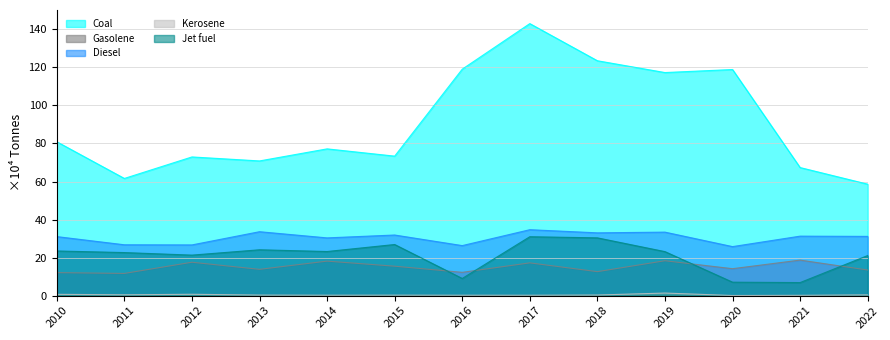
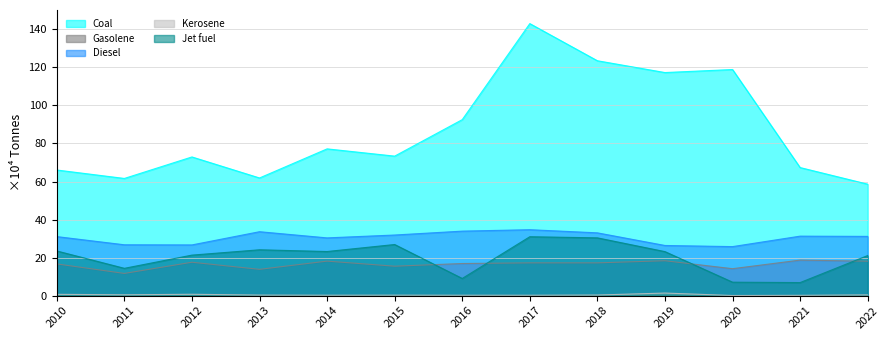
  {
    "Coal": {
-     "2010": 81,
+     "2010": 66,
      "2011": 62,
      "2012": 73,
-     "2013": 71,
+     "2013": 62,
      "2014": 77,
      "2015": 73,
-     "2016": 119,
+     "2016": 93,
      "2017": 143,
      "2018": 124,
      "2019": 117,
      "2020": 119,
      "2021": 67,
      "2022": 59
    },
    "Gasolene": {
-     "2010": 12,
+     "2010": 17,
      "2011": 12,
      "2012": 18,
      "2013": 14,
      "2014": 18,
      "2015": 15,
-     "2016": 12,
+     "2016": 17,
      "2017": 17,
-     "2018": 13,
+     "2018": 17,
      "2019": 18,
      "2020": 14,
      "2021": 19,
-     "2022": 13
+     "2022": 18
    },
    "Diesel": {
      "2010": 31,
      "2011": 27,
      "2012": 27,
      "2013": 34,
      "2014": 30,
      "2015": 32,
-     "2016": 26,
+     "2016": 34,
      "2017": 35,
      "2018": 33,
-     "2019": 33,
+     "2019": 26,
      "2020": 26,
      "2021": 31,
      "2022": 31
    },
    "Kerosene": {
      "2010": 1,
      "2011": 0,
      "2012": 1,
      "2013": 0,
      "2014": 0,
      "2015": 0,
      "2016": 0,
      "2017": 0,
      "2018": 0,
      "2019": 1,
      "2020": 0,
      "2021": 0,
      "2022": 0
    },
    "Jet fuel": {
      "2010": 23,
-     "2011": 23,
+     "2011": 14,
      "2012": 21,
      "2013": 24,
      "2014": 23,
      "2015": 27,
      "2016": 9,
      "2017": 31,
      "2018": 30,
      "2019": 23,
      "2020": 7,
      "2021": 7,
      "2022": 21
    }
  }
